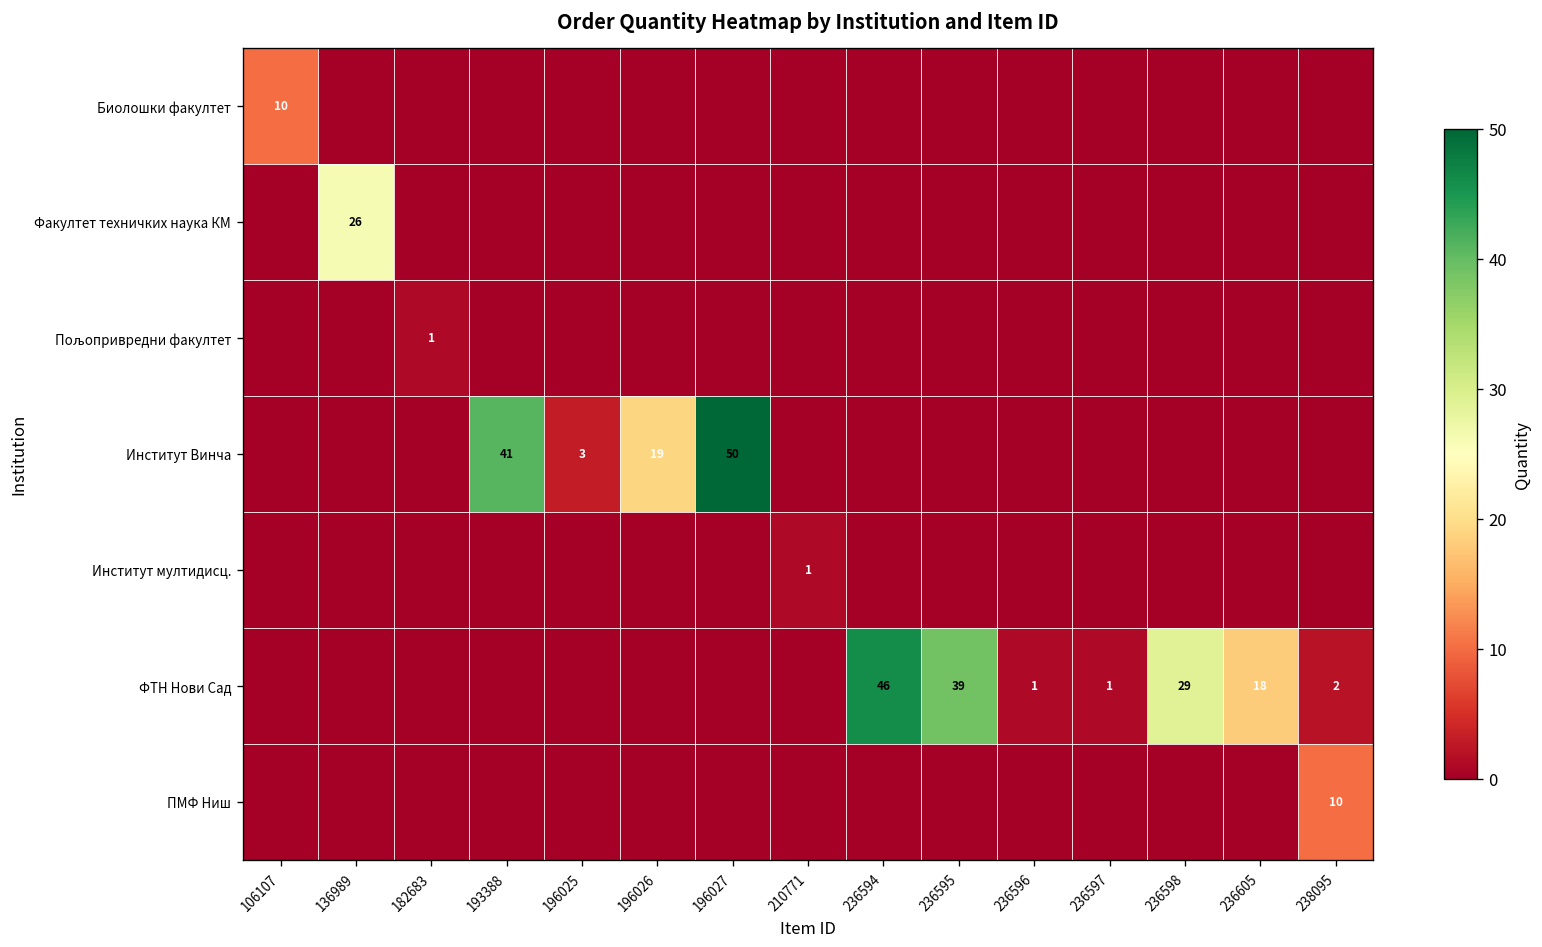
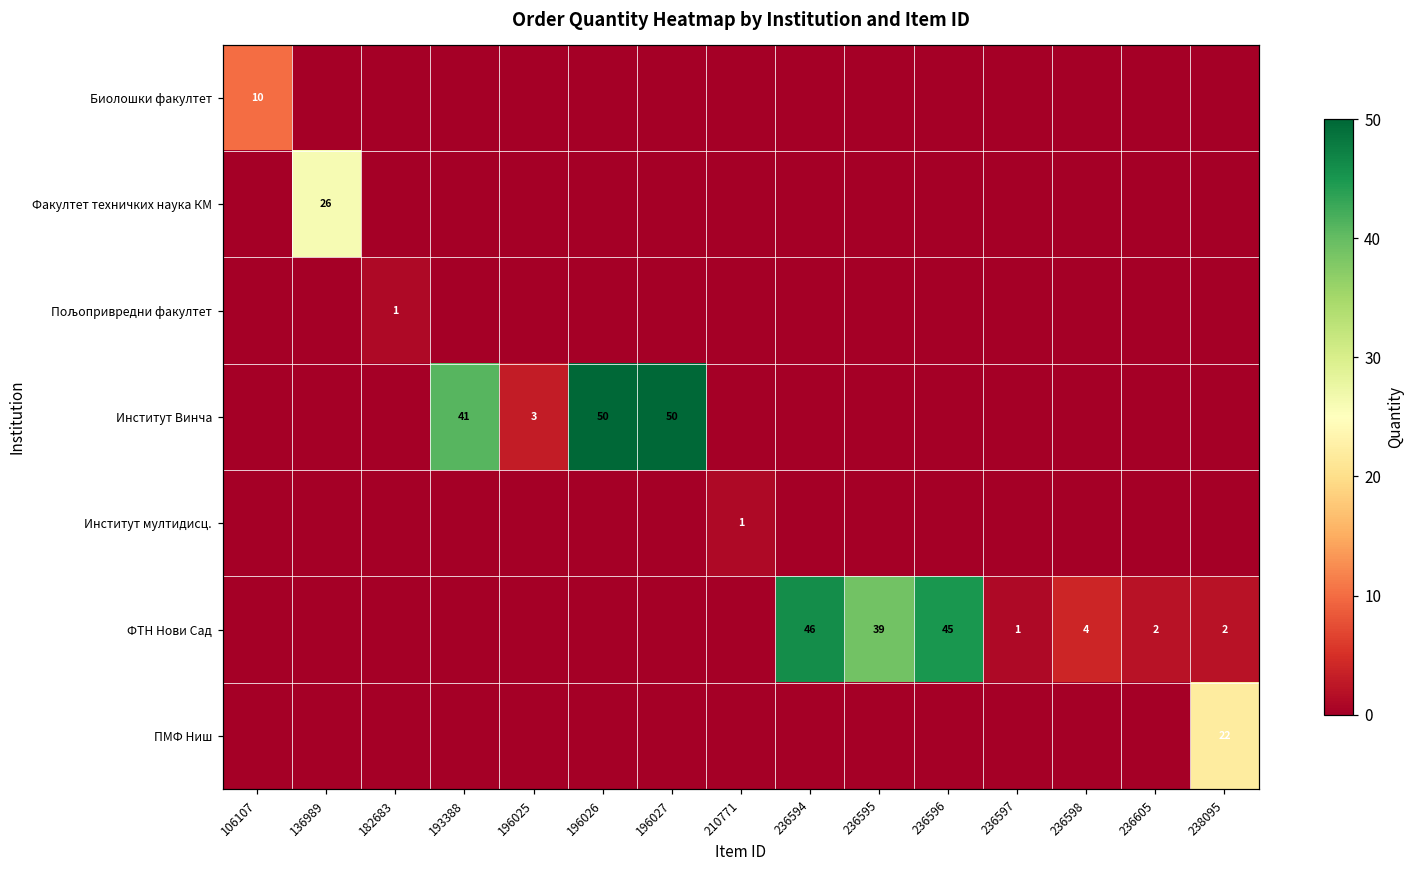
  {
    "Биолошки факултет": {
      "106107": 10
    },
    "Факултет техничких наука КМ": {
      "136989": 26
    },
    "Пољопривредни факултет": {
      "182683": 1
    },
    "Институт Винча": {
      "193388": 41,
      "196025": 3,
-     "196026": 19,
+     "196026": 50,
      "196027": 50
    },
    "Институт мултидисц.": {
      "210771": 1
    },
    "ФТН Нови Сад": {
      "236594": 46,
      "236595": 39,
-     "236596": 1,
+     "236596": 45,
      "236597": 1,
-     "236598": 29,
-     "236605": 18,
+     "236598": 4,
+     "236605": 2,
      "238095": 2
    },
    "ПМФ Ниш": {
-     "238095": 10
+     "238095": 22
    }
  }
